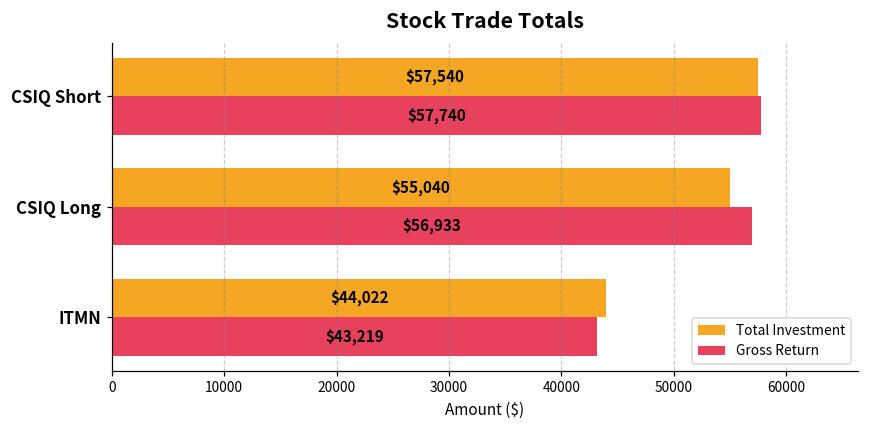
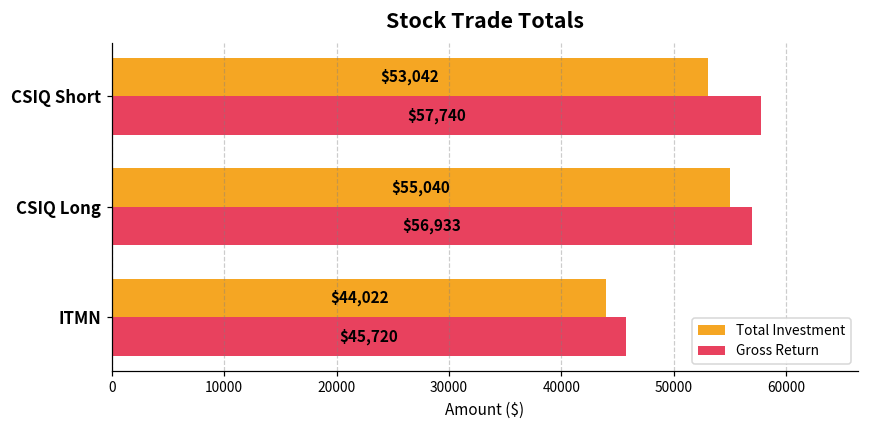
  {
    "Total Investment": {
-     "CSIQ Short": "$57,540",
+     "CSIQ Short": "$53,042",
      "CSIQ Long": "$55,040",
      "ITMN": "$44,022"
    },
    "Gross Return": {
      "CSIQ Short": "$57,740",
      "CSIQ Long": "$56,933",
-     "ITMN": "$43,219"
+     "ITMN": "$45,720"
    }
  }
